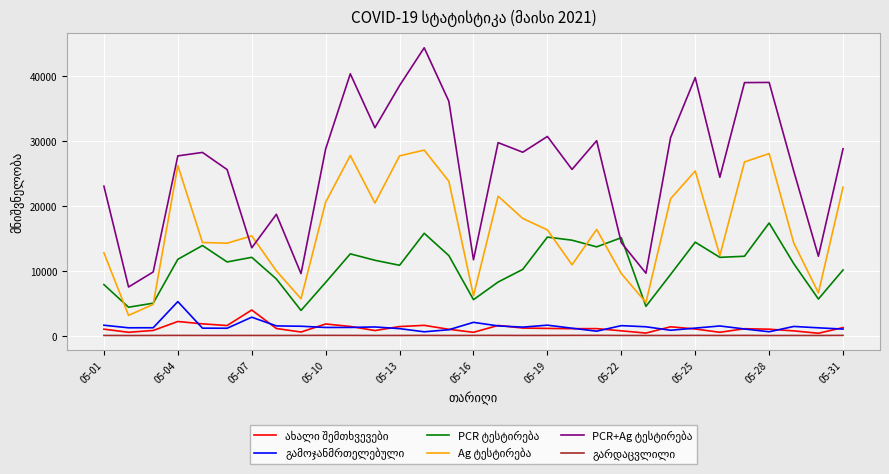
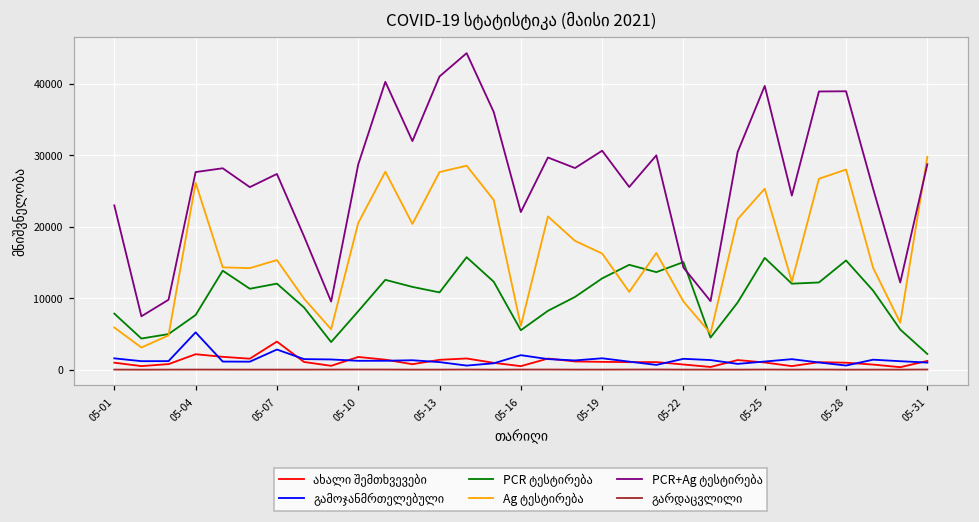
  {
    "ახალი შემთხვევები": {
      "05-01": 1000,
      "05-04": 2000,
      "05-07": 4000,
      "05-10": 2000,
      "05-16": 1000,
      "05-19": 1000,
      "05-22": 1000,
      "05-28": 1000
    },
    "გამოჯანმრთელებული": {
      "05-01": 2000,
      "05-04": 5000,
      "05-07": 3000,
      "05-10": 1000,
      "05-16": 2000,
      "05-19": 2000,
      "05-22": 2000,
      "05-28": 1000
    },
    "PCR ტესტირება": {
      "05-01": 8000,
-     "05-04": 12000,
+     "05-04": 8000,
      "05-07": 12000,
      "05-10": 8000,
      "05-13": 11000,
      "05-16": 6000,
-     "05-19": 15000,
+     "05-19": 13000,
      "05-22": 15000,
-     "05-25": 14000,
-     "05-28": 17000,
-     "05-31": 10000
+     "05-25": 16000,
+     "05-28": 15000,
+     "05-31": 2000
    },
    "Ag ტესტირება": {
-     "05-01": 13000,
+     "05-01": 6000,
      "05-04": 26000,
      "05-07": 15000,
      "05-10": 21000,
      "05-13": 28000,
      "05-16": 6000,
      "05-19": 16000,
      "05-22": 10000,
      "05-25": 25000,
      "05-28": 28000,
-     "05-31": 23000
+     "05-31": 30000
    },
    "PCR+Ag ტესტირება": {
      "05-01": 23000,
      "05-04": 28000,
-     "05-07": 14000,
+     "05-07": 27000,
      "05-10": 29000,
-     "05-13": 38000,
-     "05-16": 12000,
+     "05-13": 41000,
+     "05-16": 22000,
      "05-19": 31000,
      "05-22": 14000,
      "05-25": 40000,
      "05-28": 39000,
      "05-31": 29000
    },
    "გარდაცვლილი": {
      "05-01": 0,
      "05-04": 0,
      "05-07": 0,
      "05-10": 0,
      "05-13": 0,
      "05-16": 0,
      "05-19": 0,
      "05-22": 0,
      "05-25": 0,
      "05-28": 0,
      "05-31": 0
    }
  }
